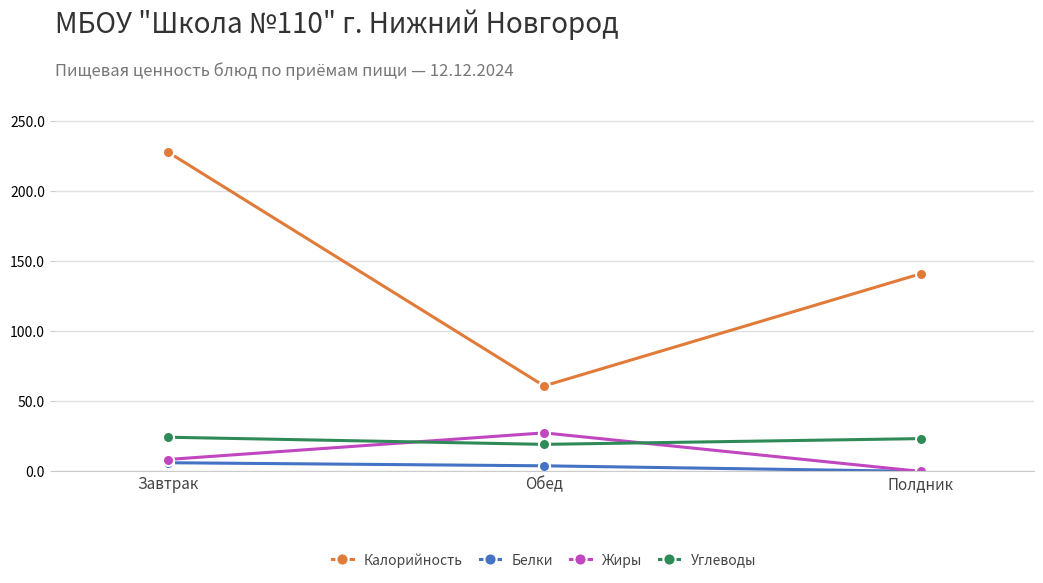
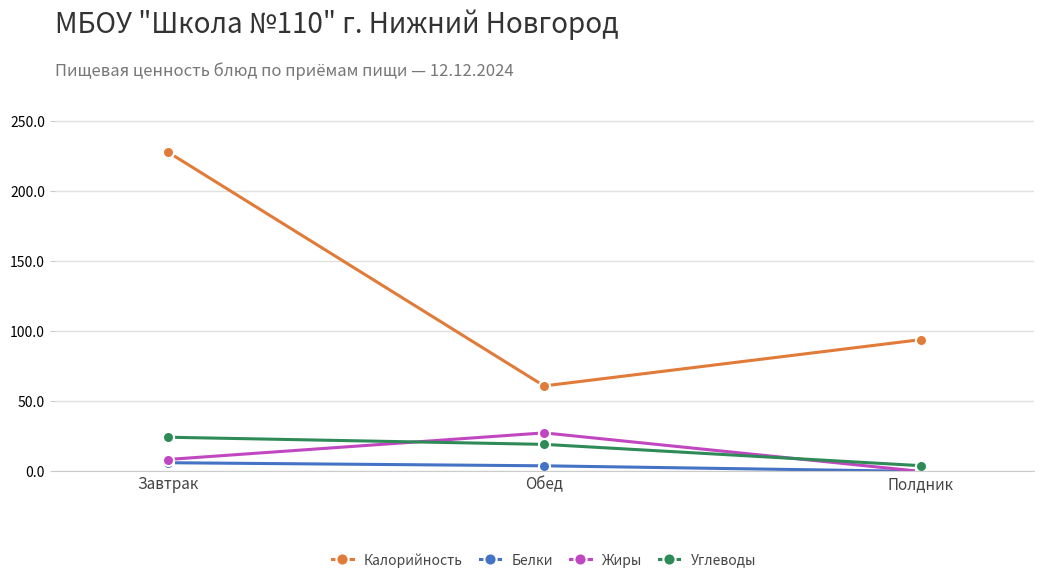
  {
    "Калорийность": {
      "Завтрак": 228,
      "Обед": 61,
-     "Полдник": 141
+     "Полдник": 94
    },
    "Белки": {
      "Завтрак": 6,
      "Обед": 4
    },
    "Жиры": {
      "Завтрак": 9,
      "Обед": 28
    },
    "Углеводы": {
      "Завтрак": 24,
      "Обед": 19,
-     "Полдник": 23
+     "Полдник": 4
    }
  }
